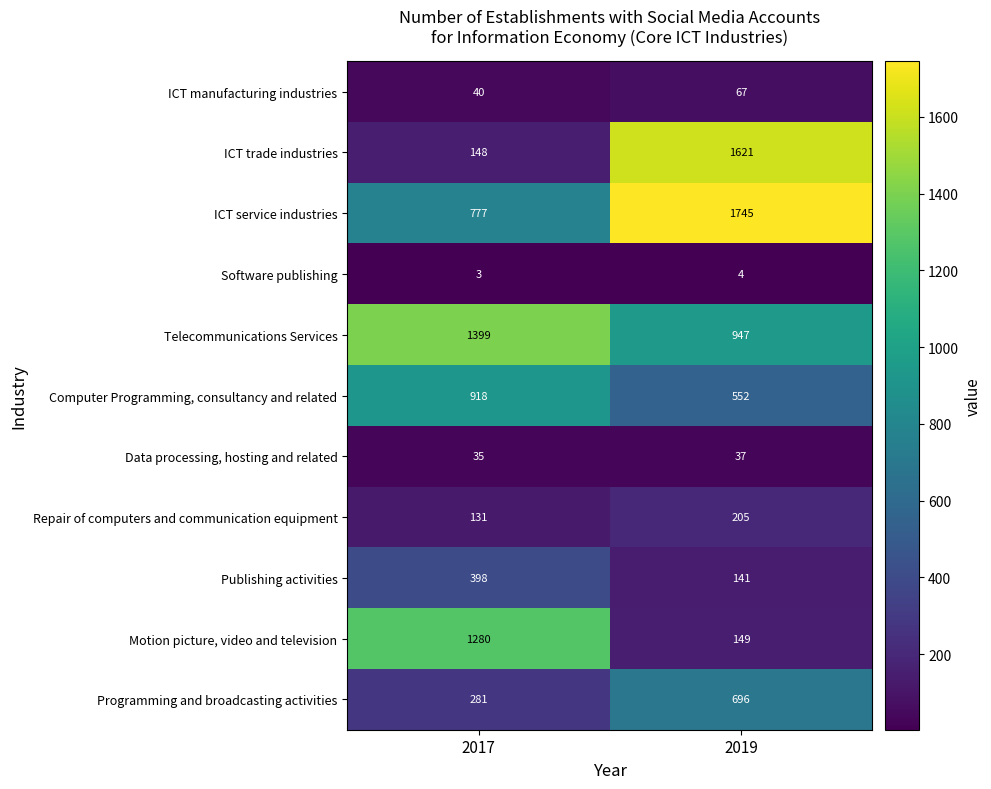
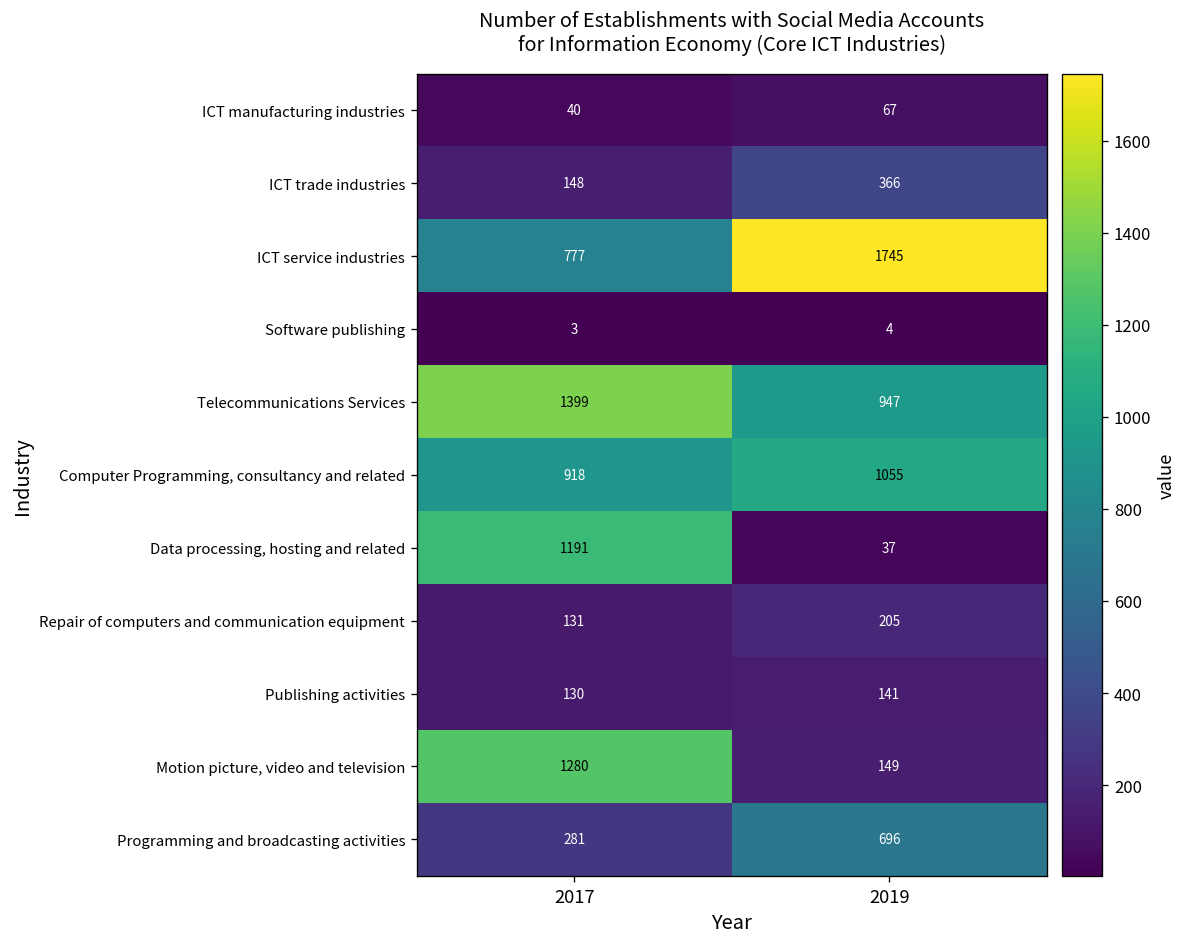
  {
    "ICT manufacturing industries": {
      "2017": 40,
      "2019": 67
    },
    "ICT trade industries": {
      "2017": 148,
-     "2019": 1621
+     "2019": 366
    },
    "ICT service industries": {
      "2017": 777,
      "2019": 1745
    },
    "Software publishing": {
      "2017": 3,
      "2019": 4
    },
    "Telecommunications Services": {
      "2017": 1399,
      "2019": 947
    },
    "Computer Programming, consultancy and related": {
      "2017": 918,
-     "2019": 552
+     "2019": 1055
    },
    "Data processing, hosting and related": {
-     "2017": 35,
+     "2017": 1191,
      "2019": 37
    },
    "Repair of computers and communication equipment": {
      "2017": 131,
      "2019": 205
    },
    "Publishing activities": {
-     "2017": 398,
+     "2017": 130,
      "2019": 141
    },
    "Motion picture, video and television": {
      "2017": 1280,
      "2019": 149
    },
    "Programming and broadcasting activities": {
      "2017": 281,
      "2019": 696
    }
  }
